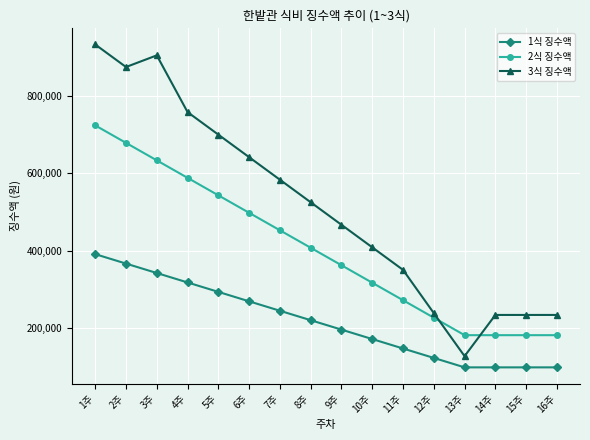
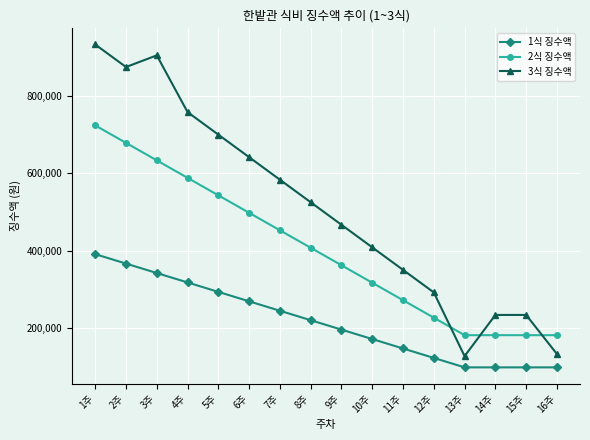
  {
    "3식 징수액": {
      "1주": "930,000",
      "2주": "880,000",
      "3주": "910,000",
      "4주": "760,000",
      "5주": "700,000",
      "6주": "640,000",
      "7주": "580,000",
      "8주": "530,000",
      "9주": "470,000",
      "10주": "410,000",
      "11주": "350,000",
-     "12주": "240,000",
+     "12주": "290,000",
      "13주": "130,000",
      "14주": "230,000",
      "15주": "230,000",
-     "16주": "230,000"
+     "16주": "130,000"
    }
  }
